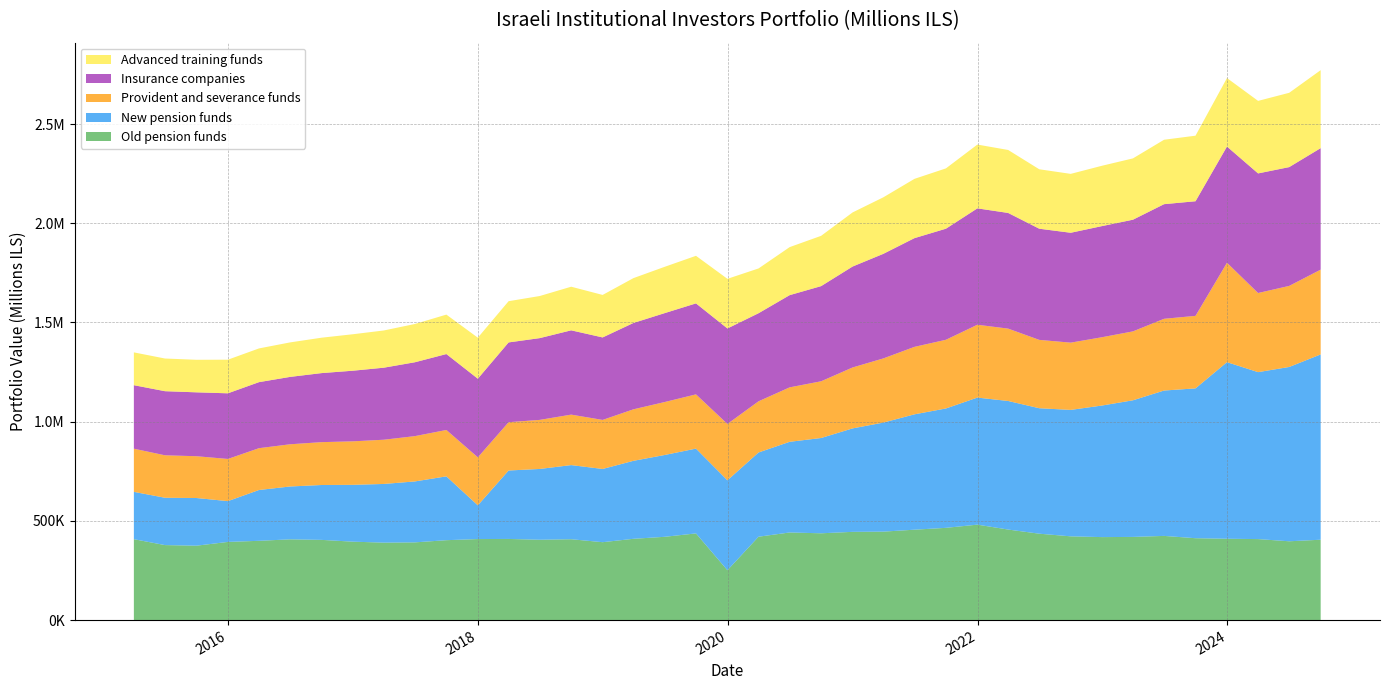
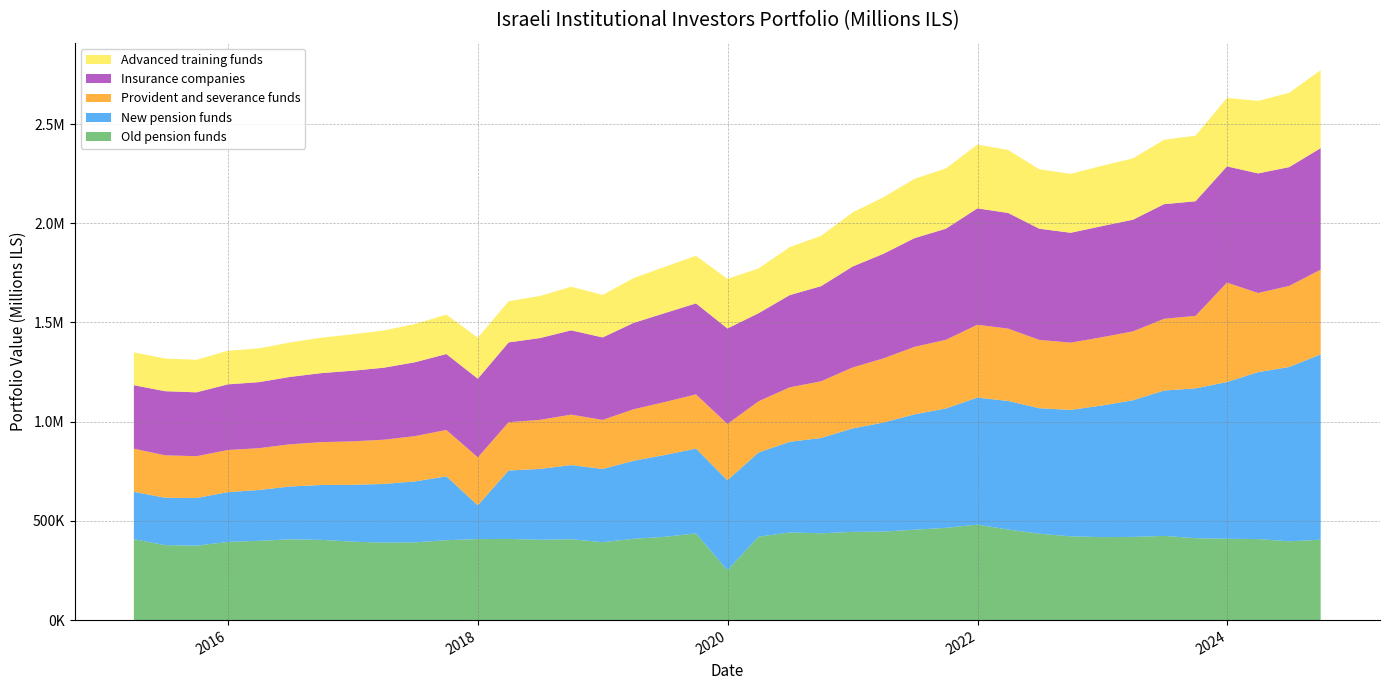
  {
    "Old pension funds": {
      "2016": 390000,
      "2018": 410000,
      "2020": 250000,
      "2022": 480000,
      "2024": 410000
    },
    "New pension funds": {
-     "2016": 210000,
+     "2016": 250000,
      "2018": 170000,
      "2020": 450000,
      "2022": 640000,
-     "2024": 890000
+     "2024": 790000
    },
    "Provident and severance funds": {
      "2016": 210000,
      "2018": 240000,
      "2020": 280000,
      "2022": 370000,
      "2024": 500000
    },
    "Insurance companies": {
      "2016": 330000,
      "2018": 400000,
      "2020": 480000,
      "2022": 590000,
      "2024": 590000
    },
    "Advanced training funds": {
      "2016": 170000,
      "2018": 210000,
      "2020": 250000,
      "2022": 320000,
      "2024": 350000
    }
  }
